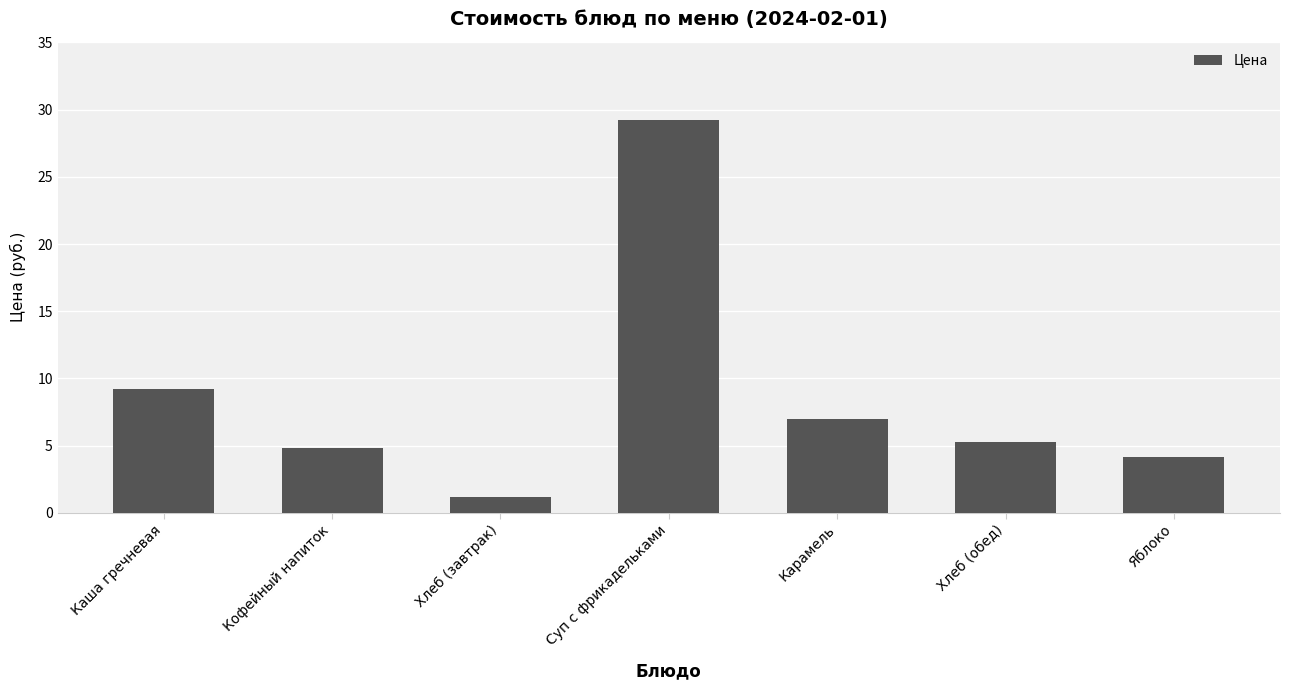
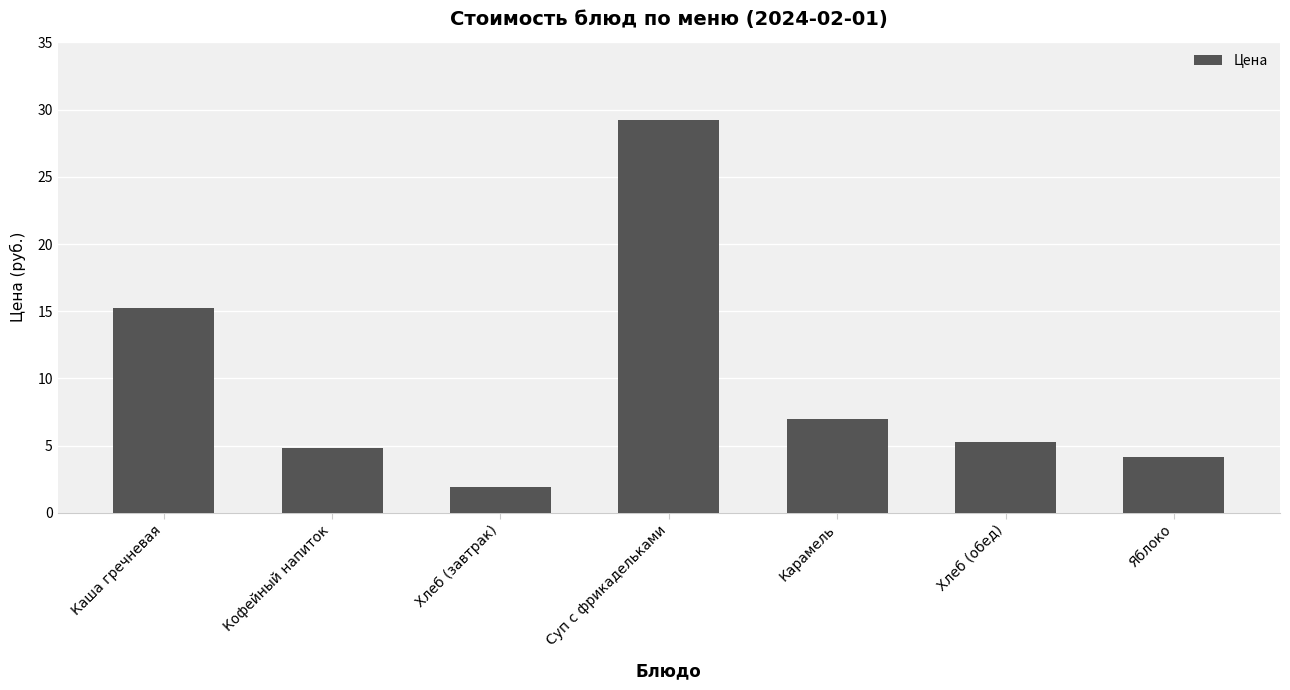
  {
-   "Каша гречневая": 9.2,
+   "Каша гречневая": 15.2,
    "Кофейный напиток": 4.8,
-   "Хлеб (завтрак)": 1.2,
+   "Хлеб (завтрак)": 1.9,
    "Суп с фрикадельками": 29.2,
    "Карамель": 7.0,
    "Хлеб (обед)": 5.3,
    "Яблоко": 4.2
  }
